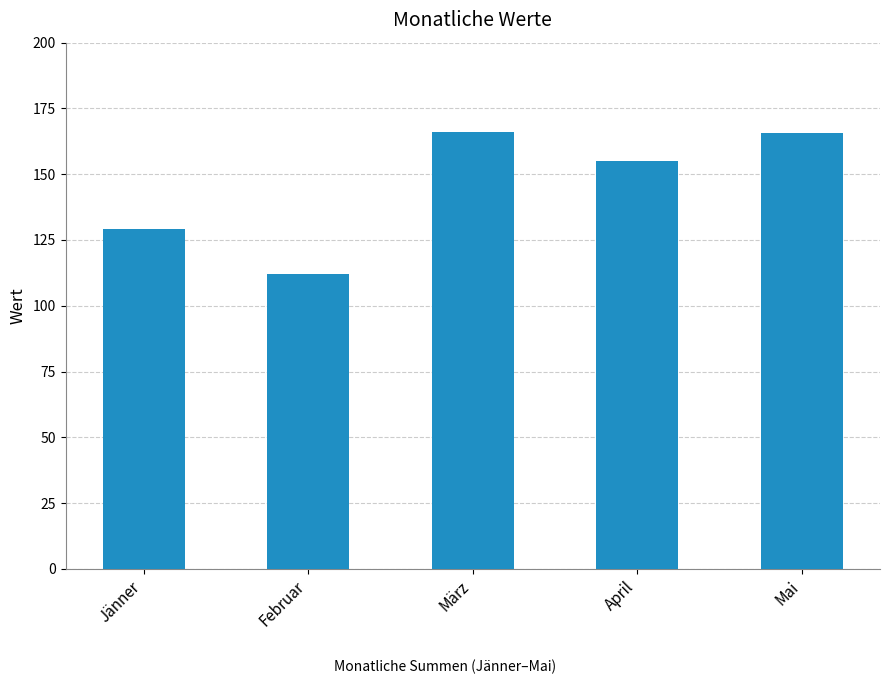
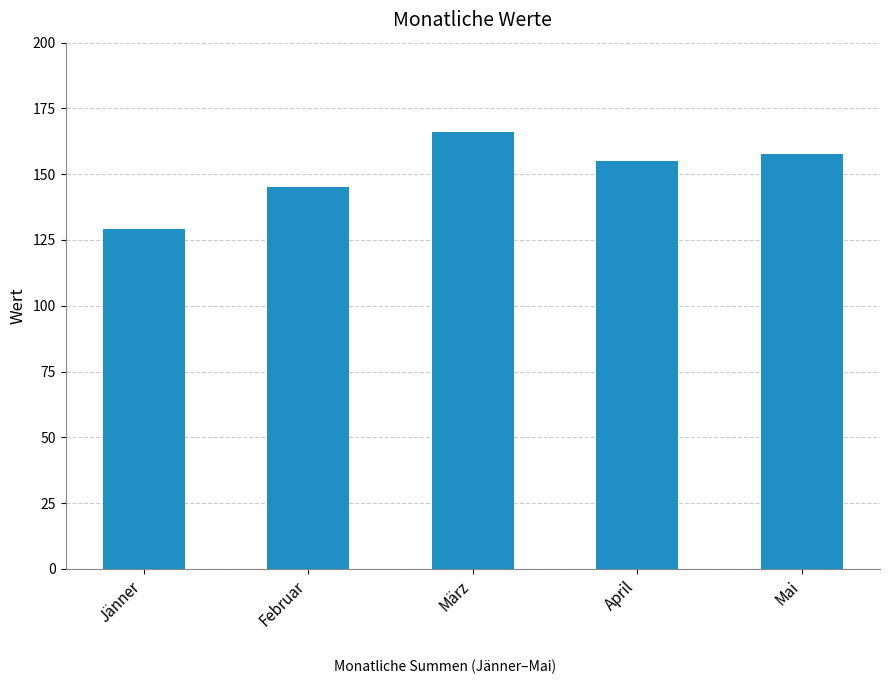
  {
    "Jänner": 129,
-   "Februar": 112,
+   "Februar": 145,
    "März": 166,
    "April": 155,
-   "Mai": 166
+   "Mai": 158
  }
